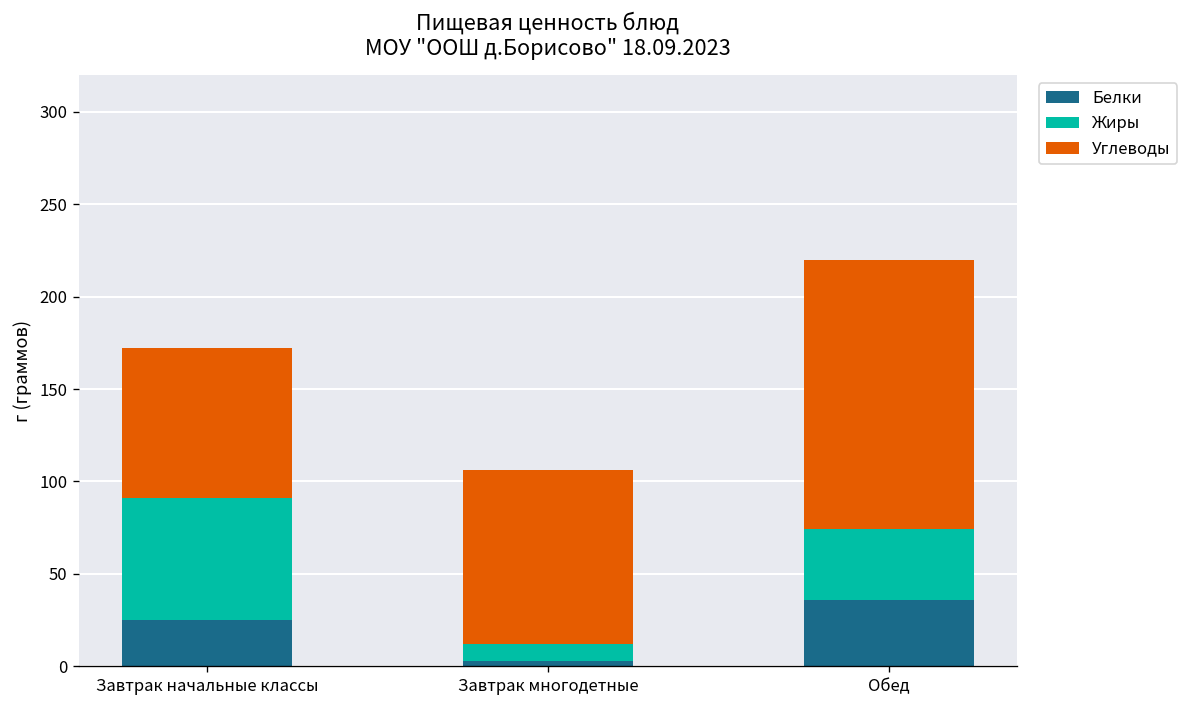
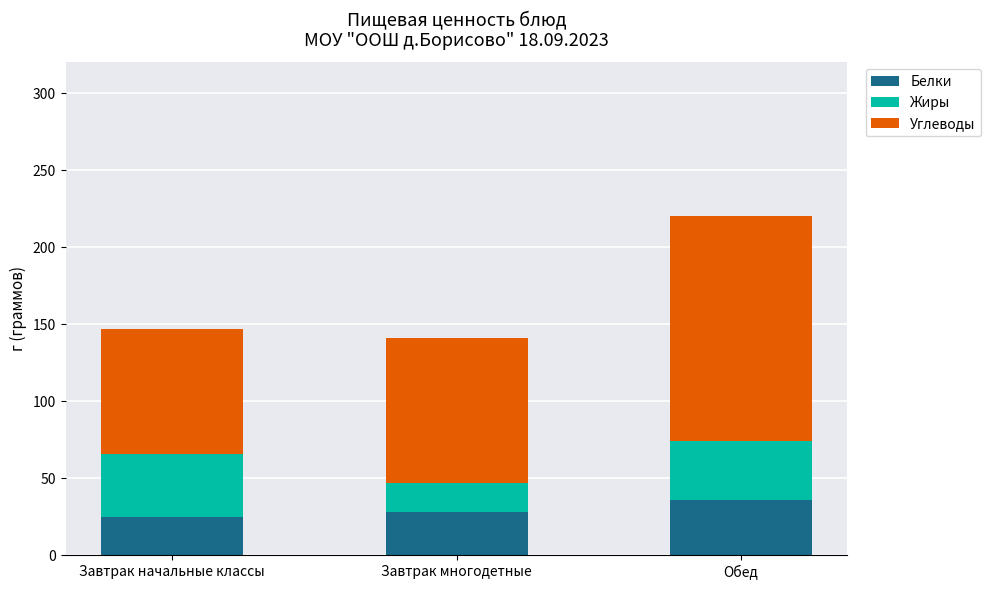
  {
    "Белки": {
      "Завтрак начальные классы": 25,
-     "Завтрак многодетные": 3,
+     "Завтрак многодетные": 28,
      "Обед": 36
    },
    "Жиры": {
-     "Завтрак начальные классы": 66,
-     "Завтрак многодетные": 9,
+     "Завтрак начальные классы": 41,
+     "Завтрак многодетные": 19,
      "Обед": 38
    },
    "Углеводы": {
      "Завтрак начальные классы": 81,
      "Завтрак многодетные": 94,
      "Обед": 146
    }
  }
